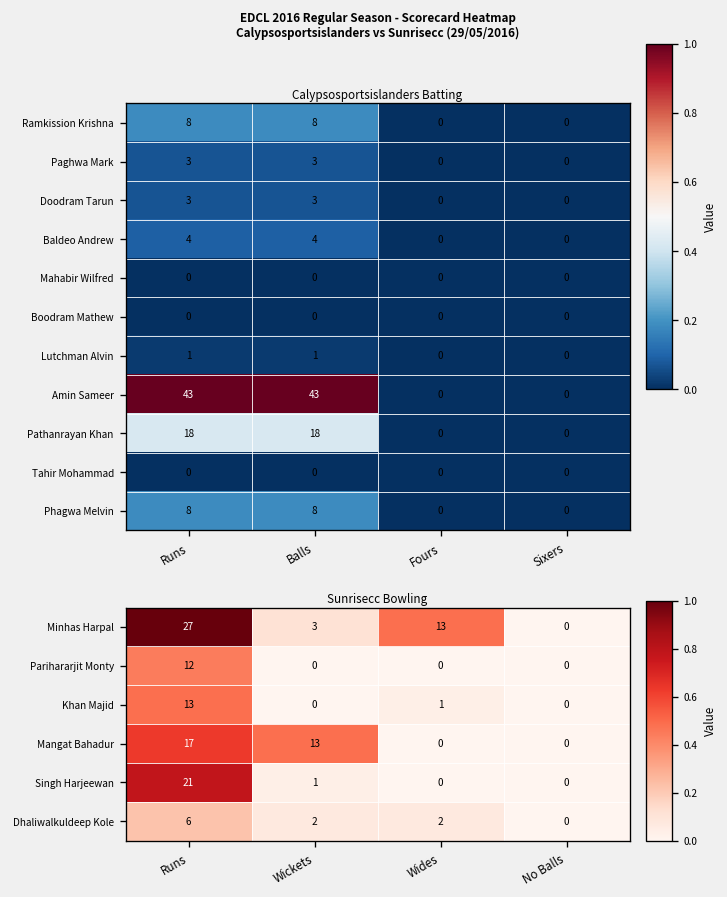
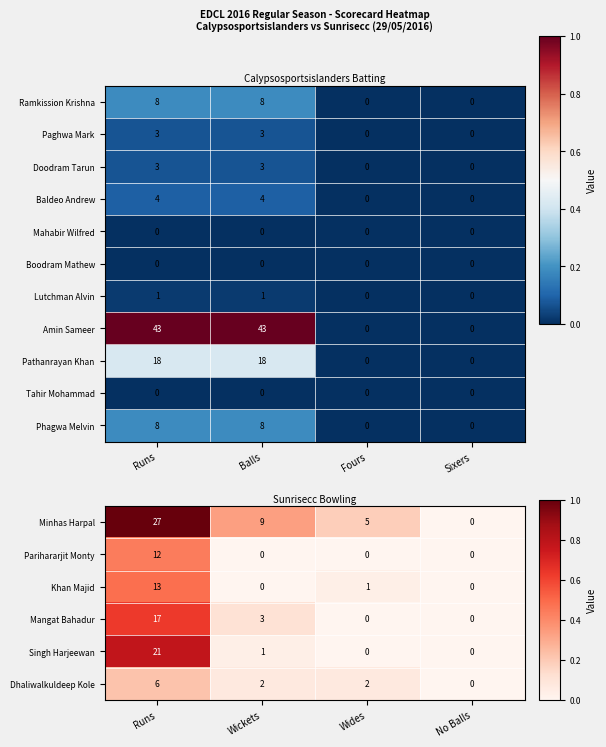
  {
    "Calypsosportsislanders Batting": {
      "Ramkission Krishna": {
        "Runs": 8,
        "Balls": 8,
        "Fours": 0,
        "Sixers": 0
      },
      "Paghwa Mark": {
        "Runs": 3,
        "Balls": 3,
        "Fours": 0,
        "Sixers": 0
      },
      "Doodram Tarun": {
        "Runs": 3,
        "Balls": 3,
        "Fours": 0,
        "Sixers": 0
      },
      "Baldeo Andrew": {
        "Runs": 4,
        "Balls": 4,
        "Fours": 0,
        "Sixers": 0
      },
      "Mahabir Wilfred": {
        "Runs": 0,
        "Balls": 0,
        "Fours": 0,
        "Sixers": 0
      },
      "Boodram Mathew": {
        "Runs": 0,
        "Balls": 0,
        "Fours": 0,
        "Sixers": 0
      },
      "Lutchman Alvin": {
        "Runs": 1,
        "Balls": 1,
        "Fours": 0,
        "Sixers": 0
      },
      "Amin Sameer": {
        "Runs": 43,
        "Balls": 43,
        "Fours": 0,
        "Sixers": 0
      },
      "Pathanrayan Khan": {
        "Runs": 18,
        "Balls": 18,
        "Fours": 0,
        "Sixers": 0
      },
      "Tahir Mohammad": {
        "Runs": 0,
        "Balls": 0,
        "Fours": 0,
        "Sixers": 0
      },
      "Phagwa Melvin": {
        "Runs": 8,
        "Balls": 8,
        "Fours": 0,
        "Sixers": 0
      }
    },
    "Sunrisecc Bowling": {
      "Minhas Harpal": {
        "Runs": 27,
-       "Wickets": 3,
-       "Wides": 13,
+       "Wickets": 9,
+       "Wides": 5,
        "No Balls": 0
      },
      "Parihararjit Monty": {
        "Runs": 12,
        "Wickets": 0,
        "Wides": 0,
        "No Balls": 0
      },
      "Khan Majid": {
        "Runs": 13,
        "Wickets": 0,
        "Wides": 1,
        "No Balls": 0
      },
      "Mangat Bahadur": {
        "Runs": 17,
-       "Wickets": 13,
+       "Wickets": 3,
        "Wides": 0,
        "No Balls": 0
      },
      "Singh Harjeewan": {
        "Runs": 21,
        "Wickets": 1,
        "Wides": 0,
        "No Balls": 0
      },
      "Dhaliwalkuldeep Kole": {
        "Runs": 6,
        "Wickets": 2,
        "Wides": 2,
        "No Balls": 0
      }
    }
  }
